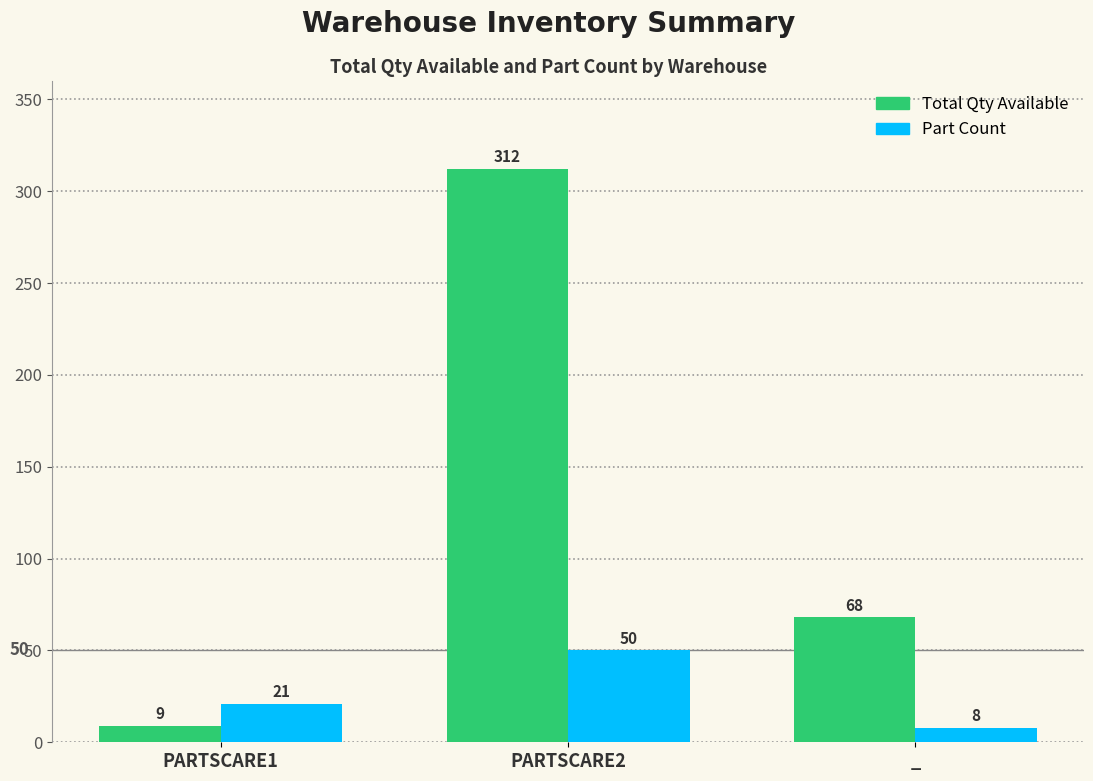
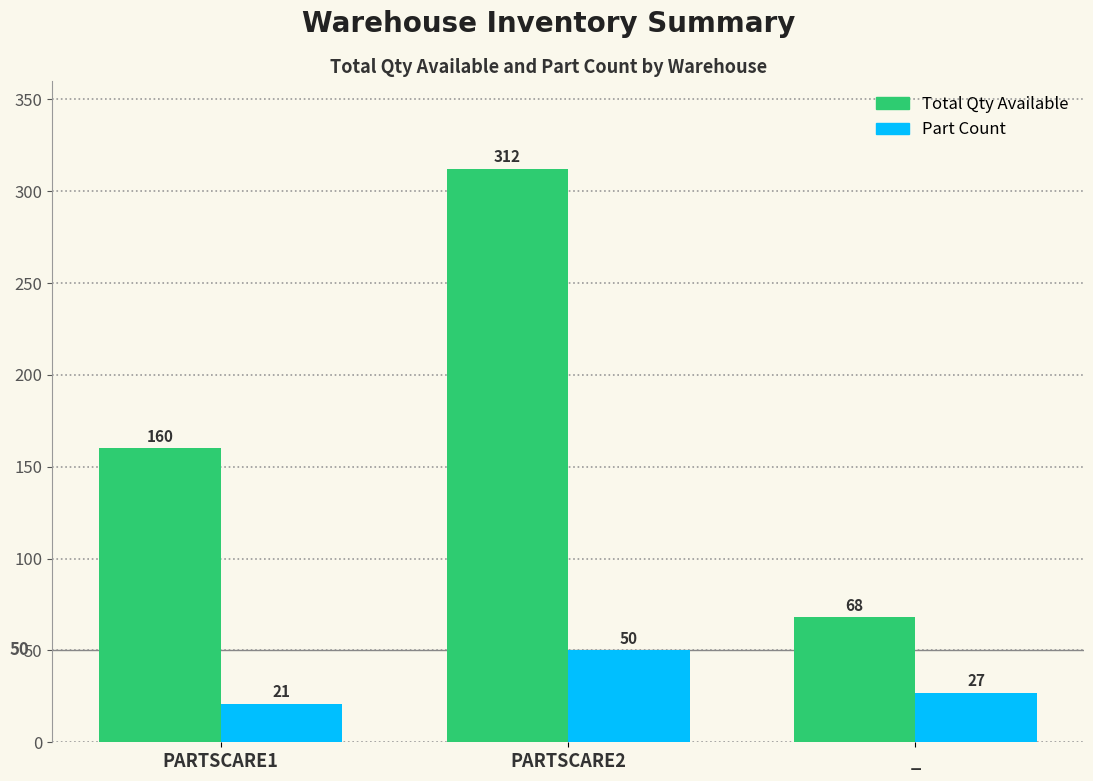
  {
    "Total Qty Available": {
-     "PARTSCARE1": 9,
+     "PARTSCARE1": 160,
      "PARTSCARE2": 312,
      "_": 68
    },
    "Part Count": {
      "PARTSCARE1": 21,
      "PARTSCARE2": 50,
-     "_": 8
+     "_": 27
    }
  }
